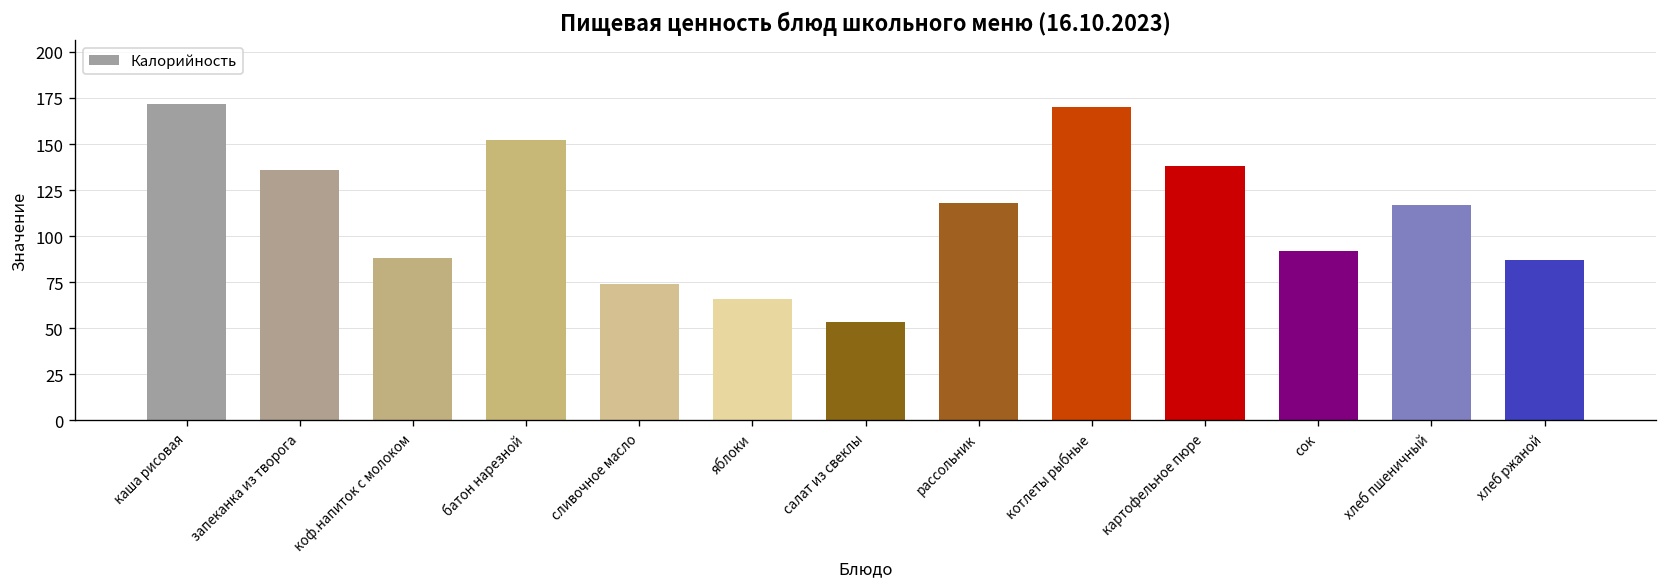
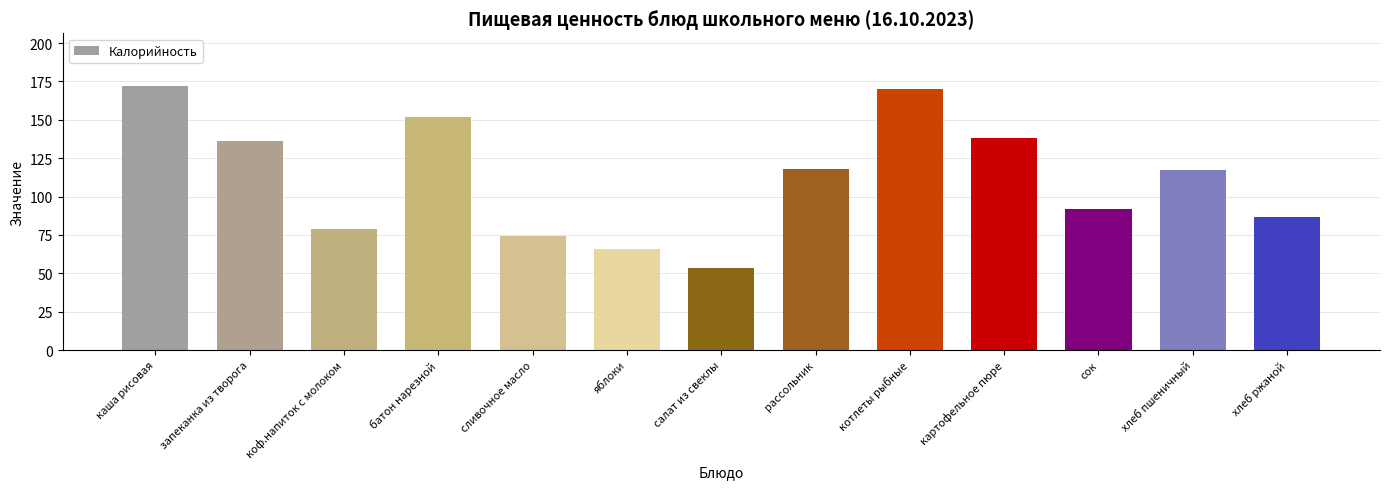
  {
    "каша рисовая": 172,
    "запеканка из творога": 136,
-   "коф.напиток с молоком": 88,
+   "коф.напиток с молоком": 79,
    "батон нарезной": 152,
    "сливочное масло": 74,
    "яблоки": 66,
    "салат из свеклы": 53,
    "рассольник": 118,
    "котлеты рыбные": 170,
    "картофельное пюре": 138,
    "сок": 92,
    "хлеб пшеничный": 117,
    "хлеб ржаной": 87
  }
